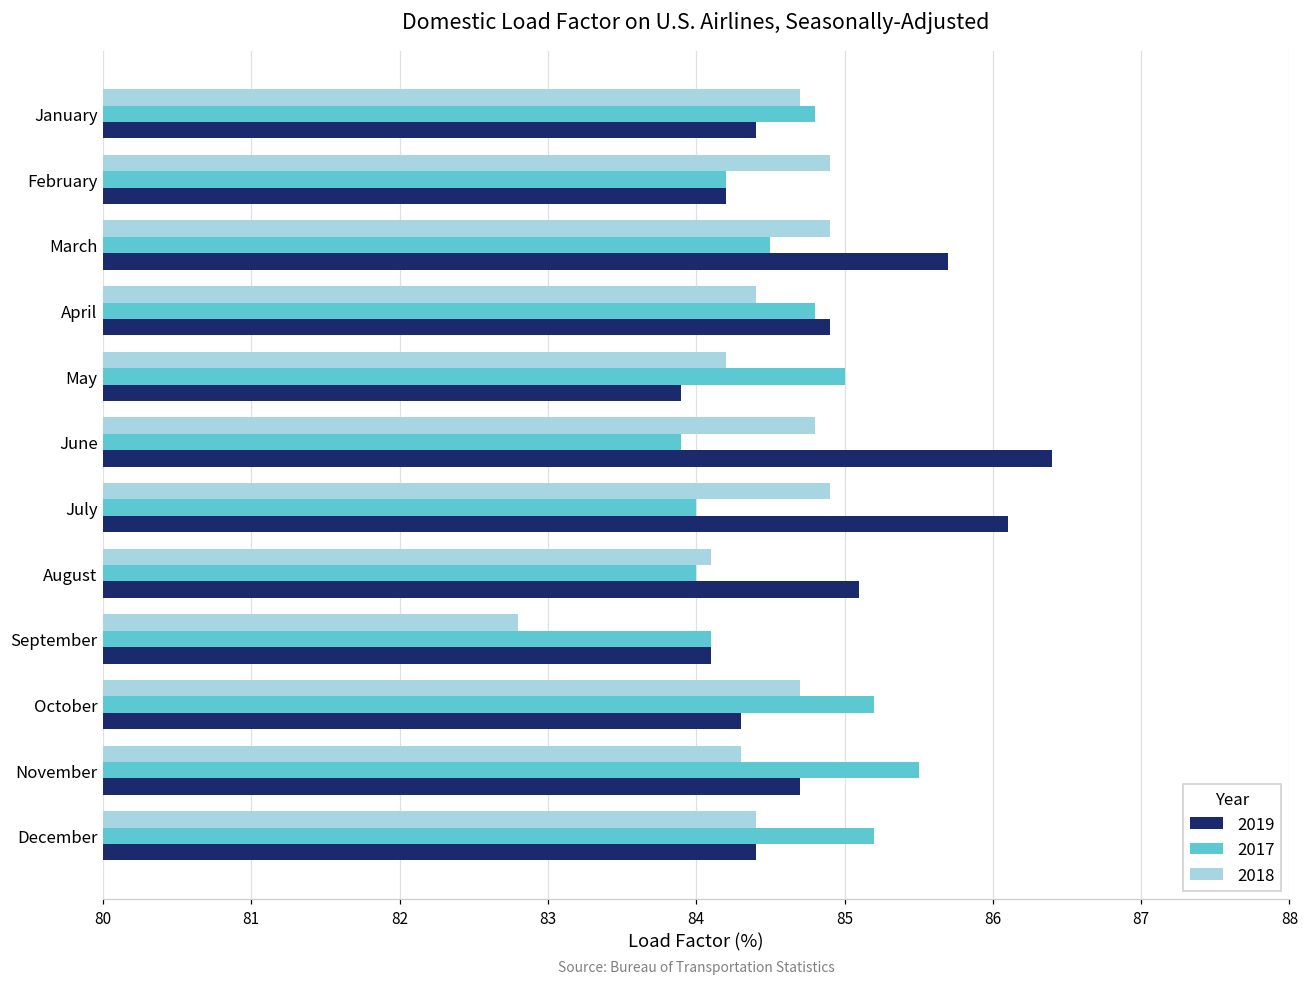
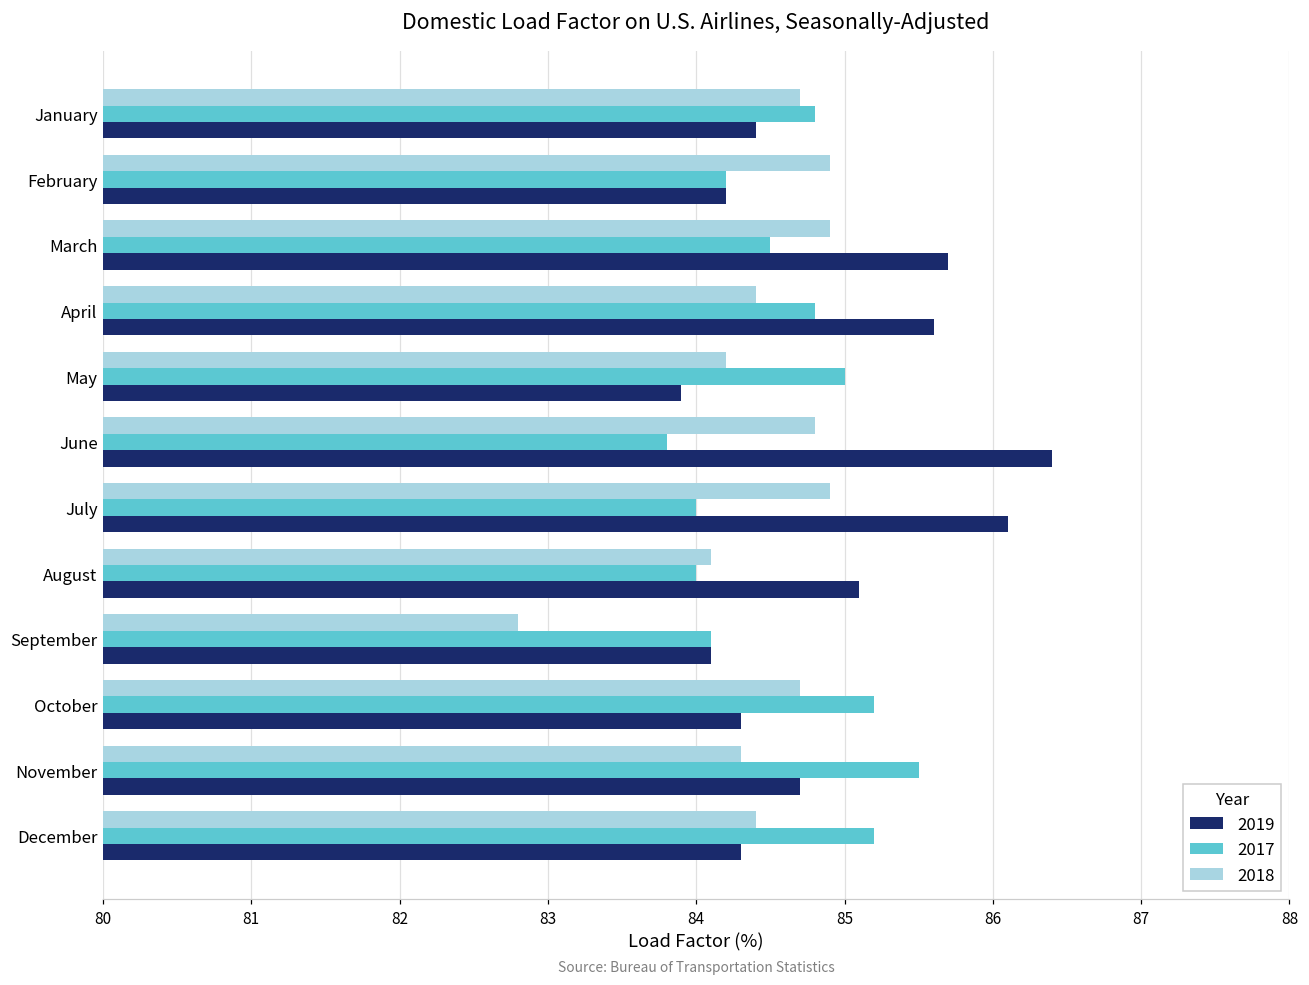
  {
    "2019": {
      "January": 84.4,
      "February": 84.2,
      "March": 85.7,
-     "April": 84.9,
+     "April": 85.6,
      "May": 83.9,
      "June": 86.4,
      "July": 86.1,
      "August": 85.1,
      "September": 84.1,
      "October": 84.3,
      "November": 84.7,
-     "December": 84.4
+     "December": 84.3
    },
    "2017": {
      "January": 84.8,
      "February": 84.2,
      "March": 84.5,
      "April": 84.8,
      "May": 85.0,
-     "June": 83.9,
+     "June": 83.8,
      "July": 84.0,
      "August": 84.0,
      "September": 84.1,
      "October": 85.2,
      "November": 85.5,
      "December": 85.2
    },
    "2018": {
      "January": 84.7,
      "February": 84.9,
      "March": 84.9,
      "April": 84.4,
      "May": 84.2,
      "June": 84.8,
      "July": 84.9,
      "August": 84.1,
      "September": 82.8,
      "October": 84.7,
      "November": 84.3,
      "December": 84.4
    }
  }
